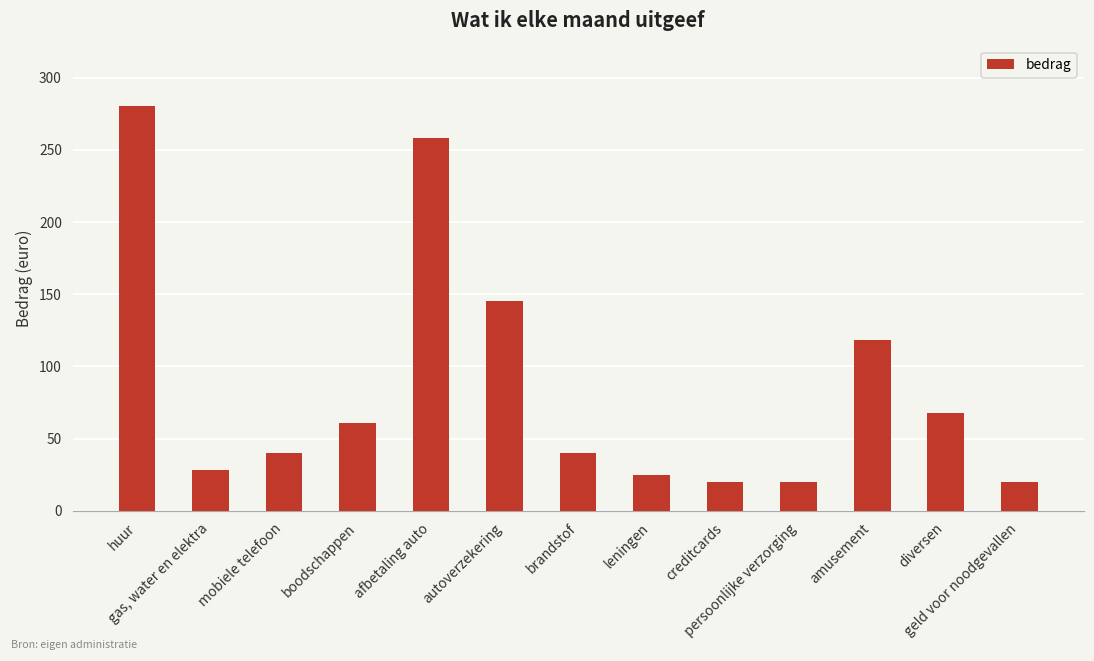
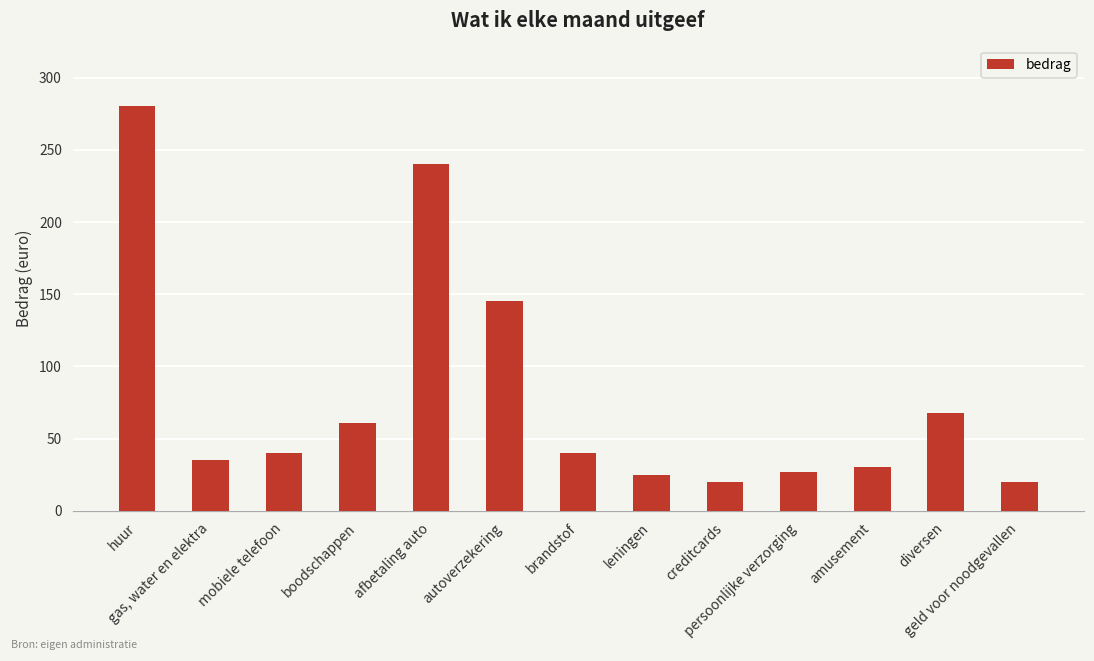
  {
    "huur": 280,
-   "gas, water en elektra": 28,
+   "gas, water en elektra": 35,
    "mobiele telefoon": 40,
    "boodschappen": 61,
-   "afbetaling auto": 258,
+   "afbetaling auto": 240,
    "autoverzekering": 145,
    "brandstof": 40,
    "leningen": 25,
    "creditcards": 20,
-   "persoonlijke verzorging": 20,
-   "amusement": 118,
+   "persoonlijke verzorging": 27,
+   "amusement": 30,
    "diversen": 68,
    "geld voor noodgevallen": 20
  }
